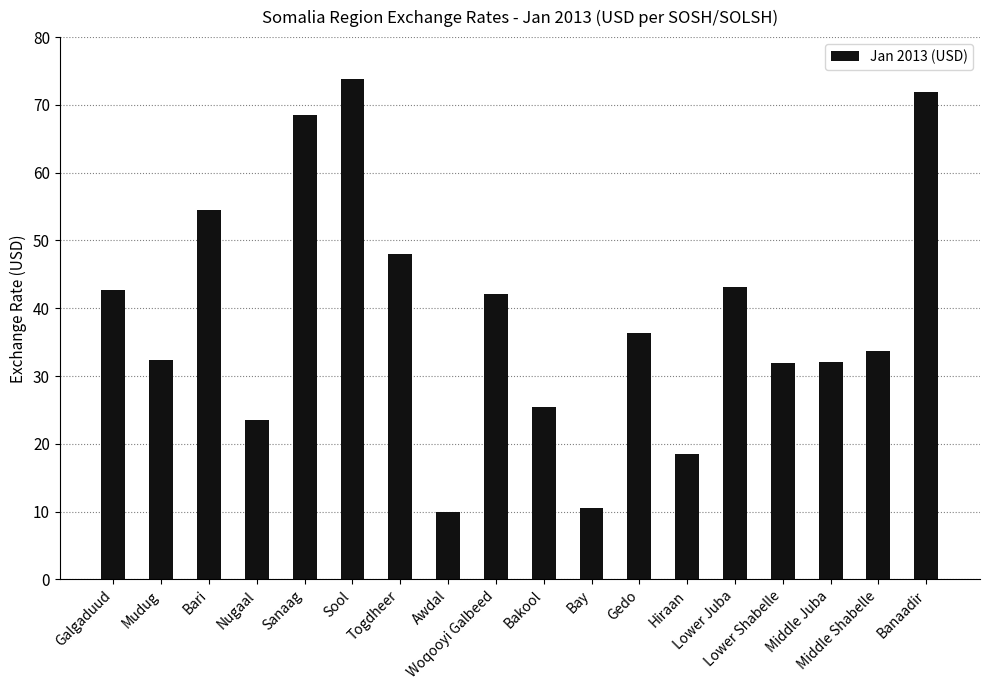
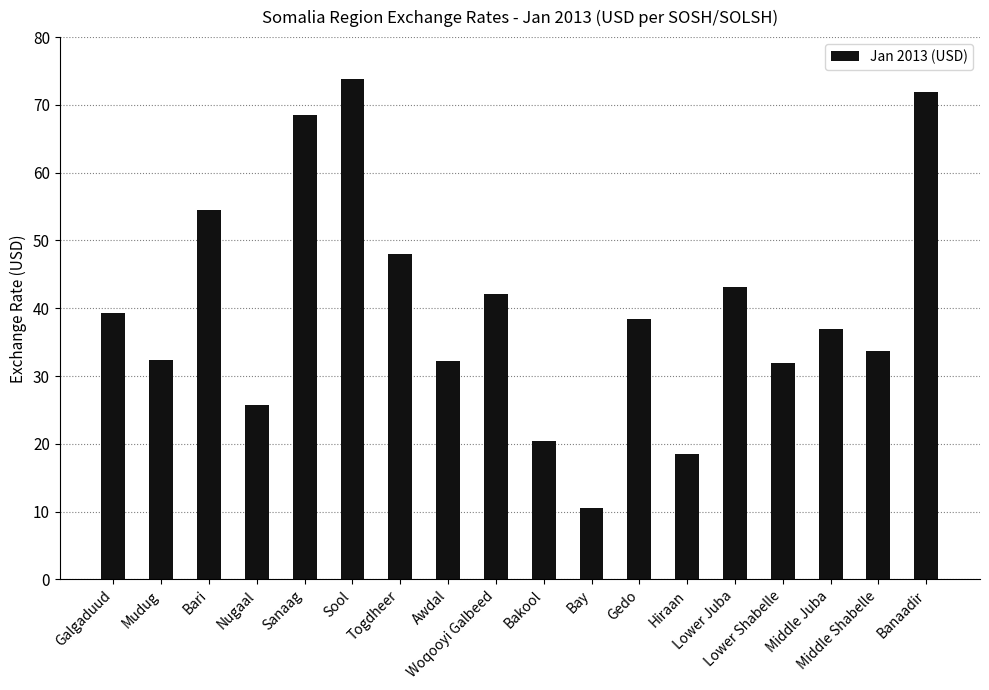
  {
-   "Galgaduud": 43,
+   "Galgaduud": 39,
    "Mudug": 32,
    "Bari": 55,
-   "Nugaal": 24,
+   "Nugaal": 26,
    "Sanaag": 68,
    "Sool": 74,
    "Togdheer": 48,
-   "Awdal": 10,
+   "Awdal": 32,
    "Woqooyi Galbeed": 42,
-   "Bakool": 25,
+   "Bakool": 20,
    "Bay": 10,
-   "Gedo": 36,
+   "Gedo": 38,
    "Hiraan": 19,
    "Lower Juba": 43,
    "Lower Shabelle": 32,
-   "Middle Juba": 32,
+   "Middle Juba": 37,
    "Middle Shabelle": 34,
    "Banaadir": 72
  }
